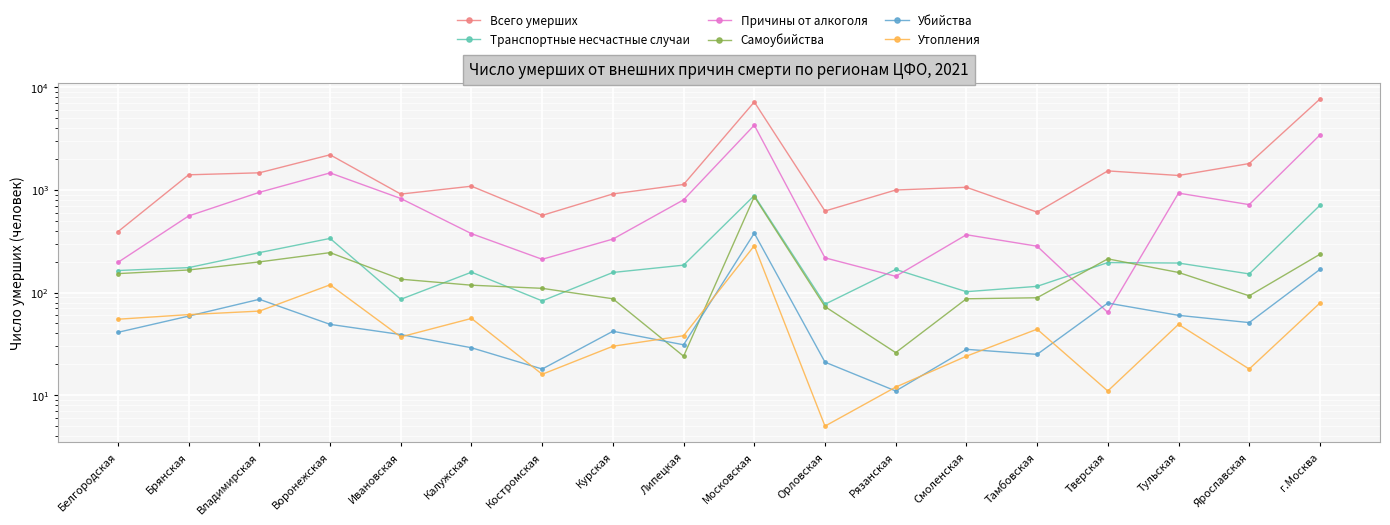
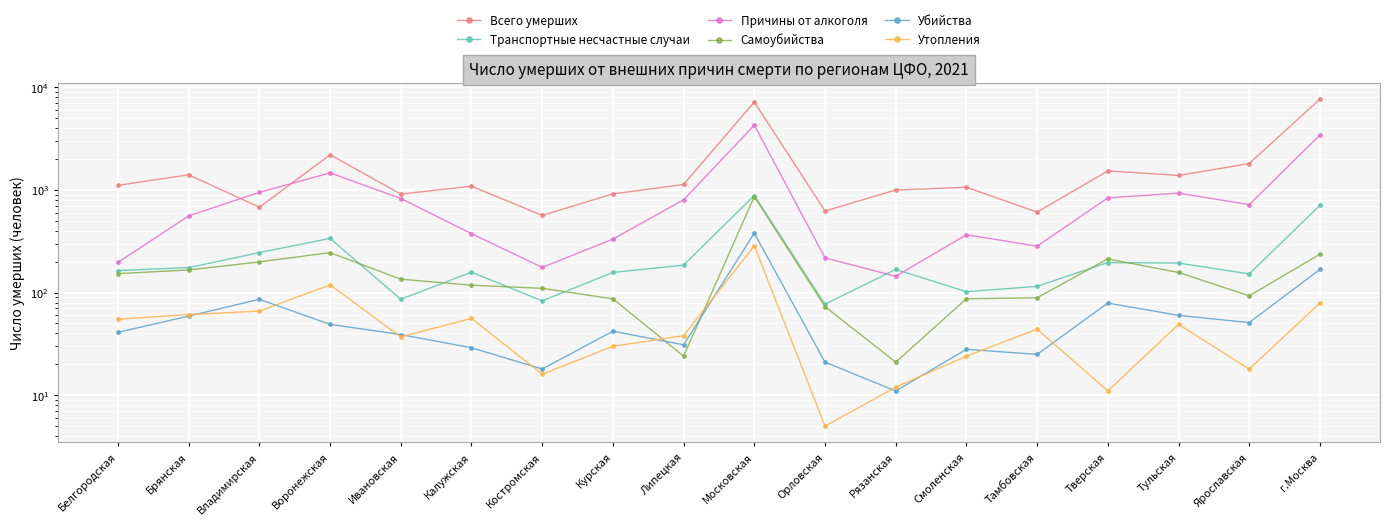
  {
    "Всего умерших": {
-     "Белгородская": 390,
+     "Белгородская": 1100,
      "Брянская": 1400,
-     "Владимирская": 1500,
+     "Владимирская": 700,
      "Воронежская": 2200,
      "Ивановская": 900,
      "Калужская": 1100,
      "Костромская": 600,
      "Курская": 900,
      "Липецкая": 1100,
      "Московская": 7000,
      "Орловская": 600,
      "Рязанская": 1000,
      "Смоленская": 1100,
      "Тамбовская": 600,
      "Тверская": 1500,
      "Тульская": 1400,
      "Ярославская": 1800,
      "г.Москва": 8000
    },
    "Причины от алкоголя": {
      "Белгородская": 200,
      "Брянская": 600,
      "Владимирская": 900,
      "Воронежская": 1500,
      "Ивановская": 800,
      "Калужская": 380,
-     "Костромская": 210,
+     "Костромская": 180,
      "Курская": 330,
      "Липецкая": 800,
      "Московская": 4300,
      "Орловская": 220,
      "Рязанская": 140,
      "Смоленская": 370,
      "Тамбовская": 280,
-     "Тверская": 60,
+     "Тверская": 800,
      "Тульская": 900,
      "Ярославская": 700,
      "г.Москва": 3400
    },
    "Самоубийства": {
      "Белгородская": 150,
      "Владимирская": 200,
      "Воронежская": 250,
      "Ивановская": 140,
      "Калужская": 120,
      "Костромская": 110,
      "Курская": 90,
      "Липецкая": 24,
-     "Рязанская": 26,
+     "Рязанская": 21,
      "Смоленская": 90,
      "Тамбовская": 90,
      "Тверская": 210,
      "Тульская": 160,
      "Ярославская": 90,
      "г.Москва": 240
    },
    "Утопления": {
      "Белгородская": 60,
      "Владимирская": 70,
      "Воронежская": 120,
      "Калужская": 60,
      "Костромская": 16,
      "Курская": 30,
      "Липецкая": 38,
      "Московская": 290,
      "Орловская": 5,
      "Рязанская": 12,
      "Смоленская": 24,
      "Тамбовская": 44,
      "Тверская": 11,
      "Тульская": 50,
      "Ярославская": 18,
      "г.Москва": 80
    }
  }
